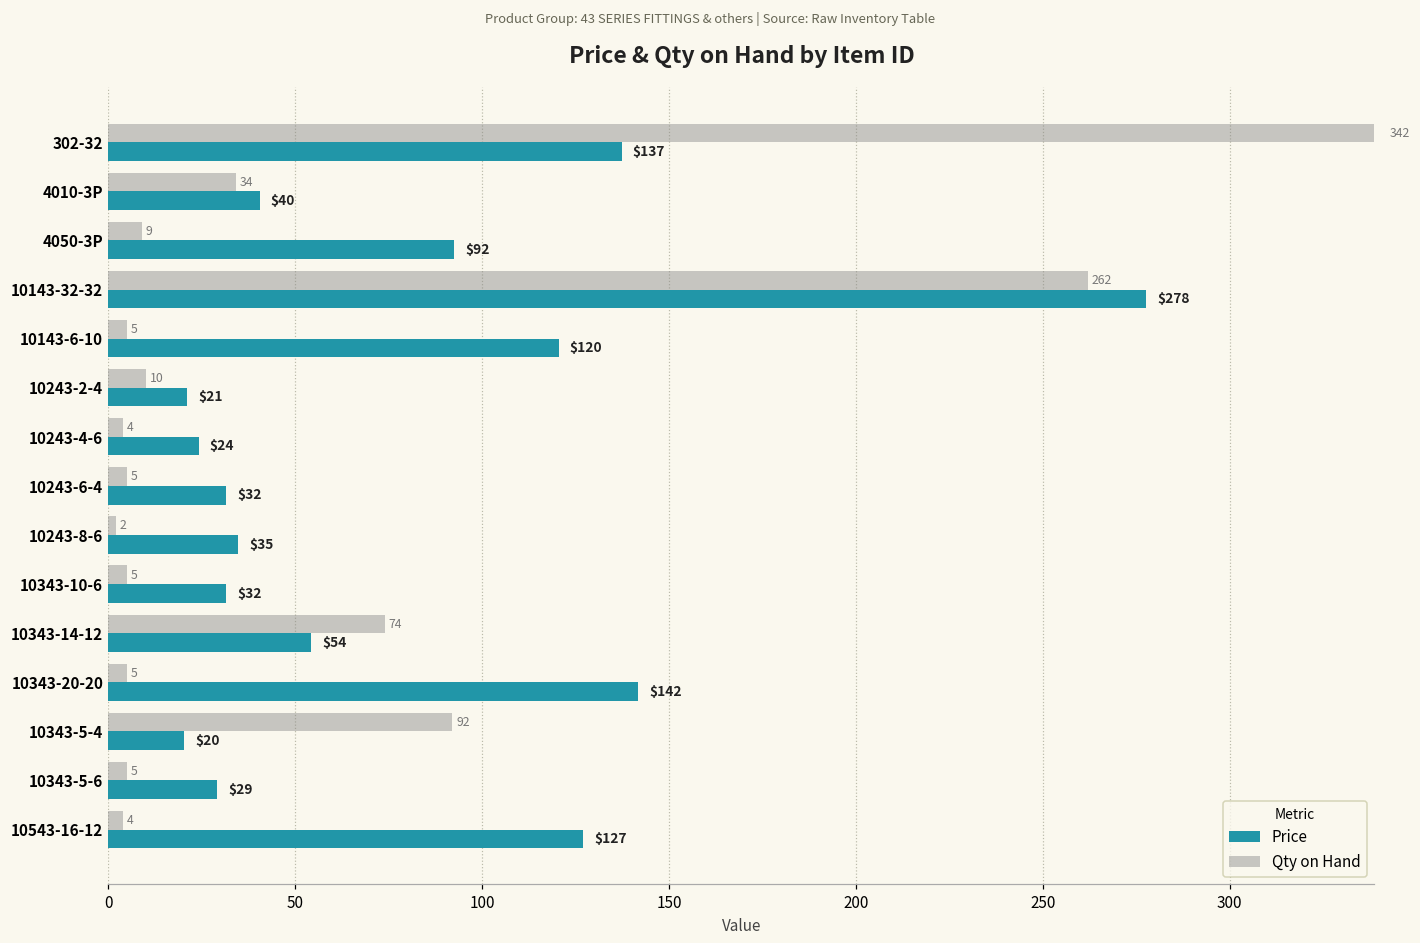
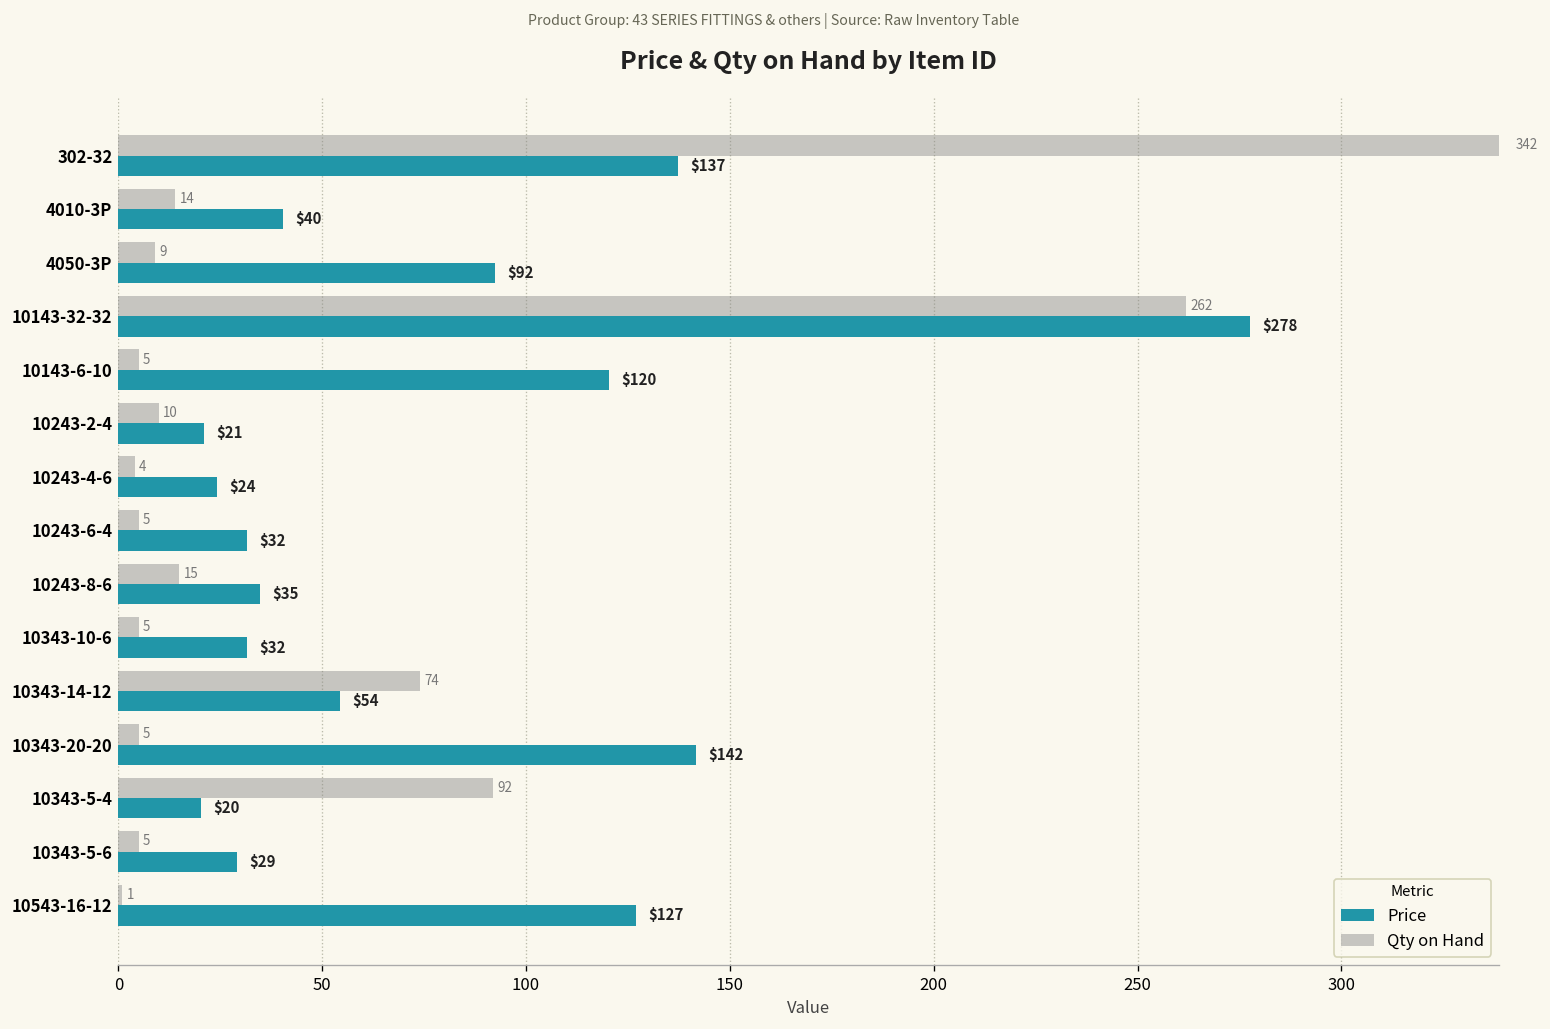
  {
    "Price": {
      "302-32": "$137",
      "4010-3P": "$40",
      "4050-3P": "$92",
      "10143-32-32": "$278",
      "10143-6-10": "$120",
      "10243-2-4": "$21",
      "10243-4-6": "$24",
      "10243-6-4": "$32",
      "10243-8-6": "$35",
      "10343-10-6": "$32",
      "10343-14-12": "$54",
      "10343-20-20": "$142",
      "10343-5-4": "$20",
      "10343-5-6": "$29",
      "10543-16-12": "$127"
    },
    "Qty on Hand": {
-     "4010-3P": "34",
+     "4010-3P": "14",
      "4050-3P": "9",
      "10143-32-32": "262",
      "10143-6-10": "5",
      "10243-2-4": "10",
      "10243-4-6": "4",
      "10243-6-4": "5",
-     "10243-8-6": "2",
+     "10243-8-6": "15",
      "10343-10-6": "5",
      "10343-14-12": "74",
      "10343-20-20": "5",
      "10343-5-4": "92",
      "10343-5-6": "5",
-     "10543-16-12": "4"
+     "10543-16-12": "1"
    }
  }
